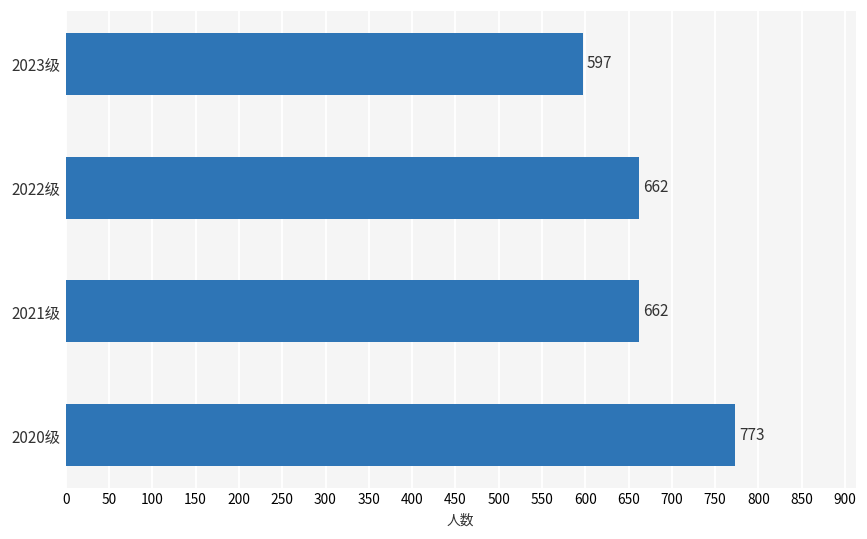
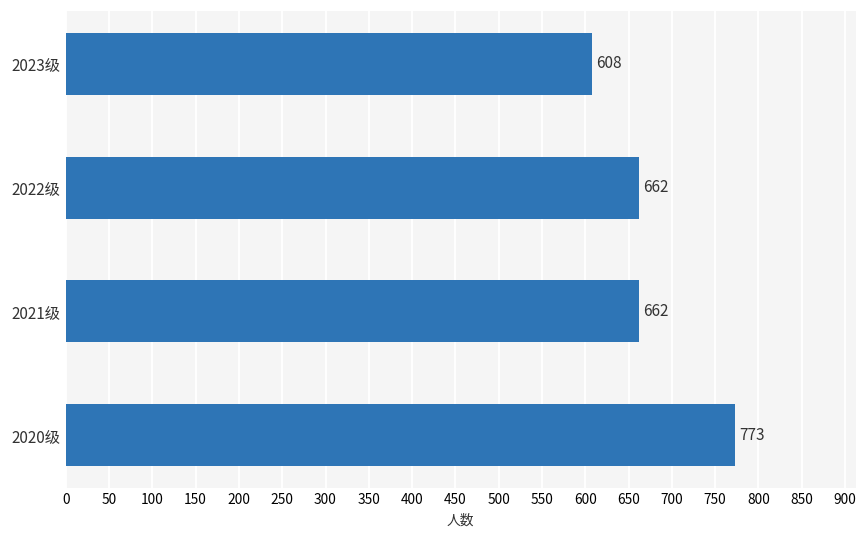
  {
-   "2023级": 597,
+   "2023级": 608,
    "2022级": 662,
    "2021级": 662,
    "2020级": 773
  }
